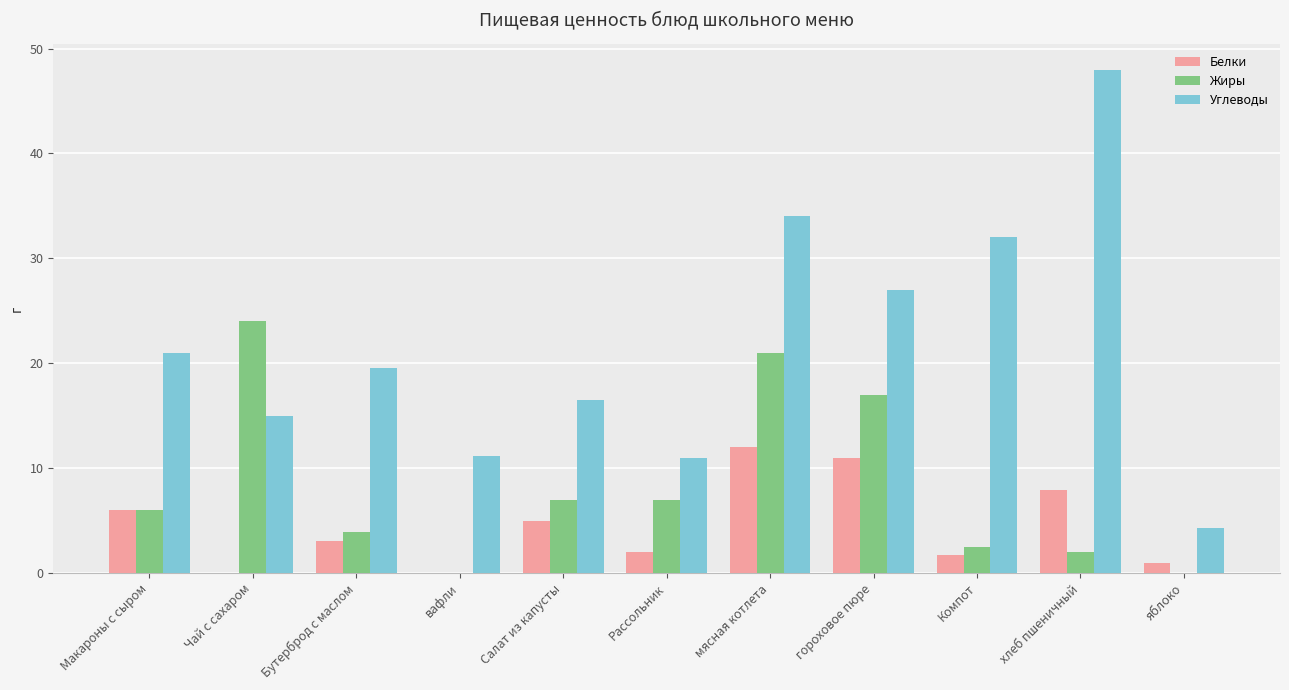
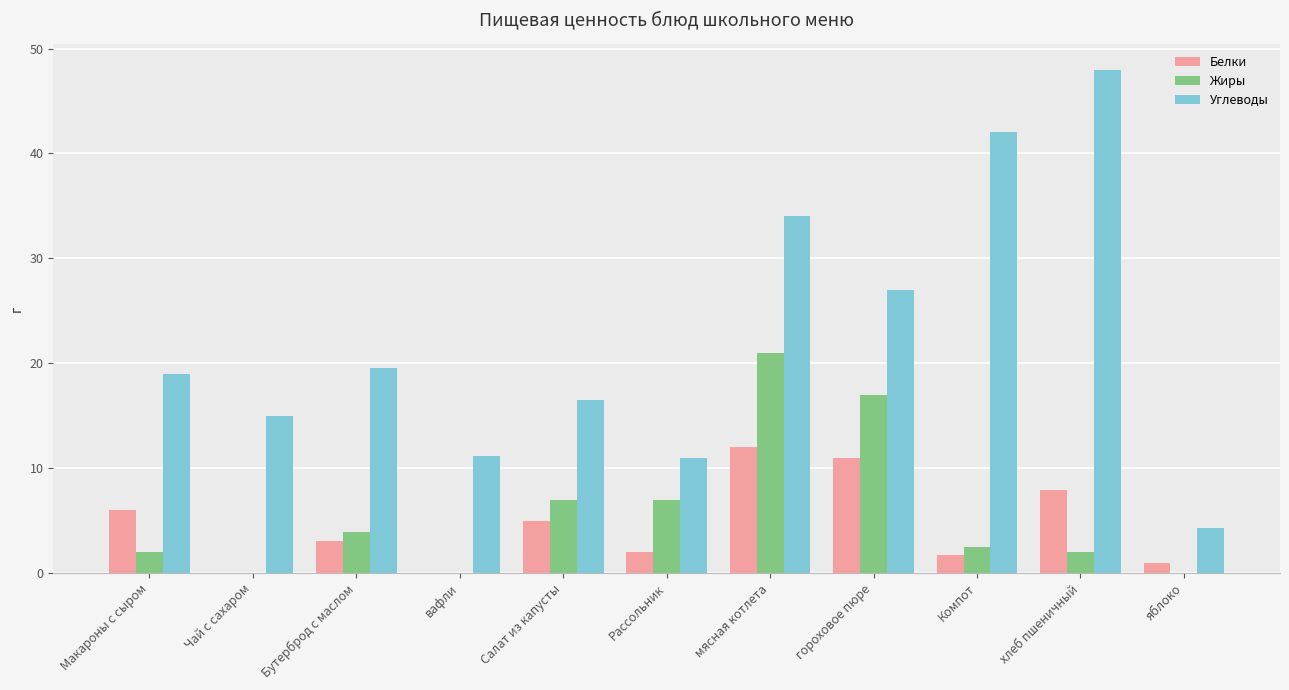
  {
    "Белки": {
      "Макароны с сыром": 6,
      "Чай с сахаром": 0,
      "Бутерброд с маслом": 3,
      "вафли": 0,
      "Салат из капусты": 5,
      "Рассольник": 2,
      "мясная котлета": 12,
      "гороховое пюре": 11,
      "Компот": 1.7,
      "хлеб пшеничный": 8,
      "яблоко": 1
    },
    "Жиры": {
-     "Макароны с сыром": 6,
-     "Чай с сахаром": 24,
+     "Макароны с сыром": 2,
+     "Чай с сахаром": 0,
      "Бутерброд с маслом": 4,
      "вафли": 0,
      "Салат из капусты": 7,
      "Рассольник": 7,
      "мясная котлета": 21,
      "гороховое пюре": 17,
      "Компот": 2.5,
      "хлеб пшеничный": 2,
      "яблоко": 0
    },
    "Углеводы": {
-     "Макароны с сыром": 21,
+     "Макароны с сыром": 19,
      "Чай с сахаром": 15,
      "Бутерброд с маслом": 19.5,
      "вафли": 11,
      "Салат из капусты": 16.5,
      "Рассольник": 11,
      "мясная котлета": 34,
      "гороховое пюре": 27,
-     "Компот": 32,
+     "Компот": 42,
      "хлеб пшеничный": 48,
      "яблоко": 4.3
    }
  }
